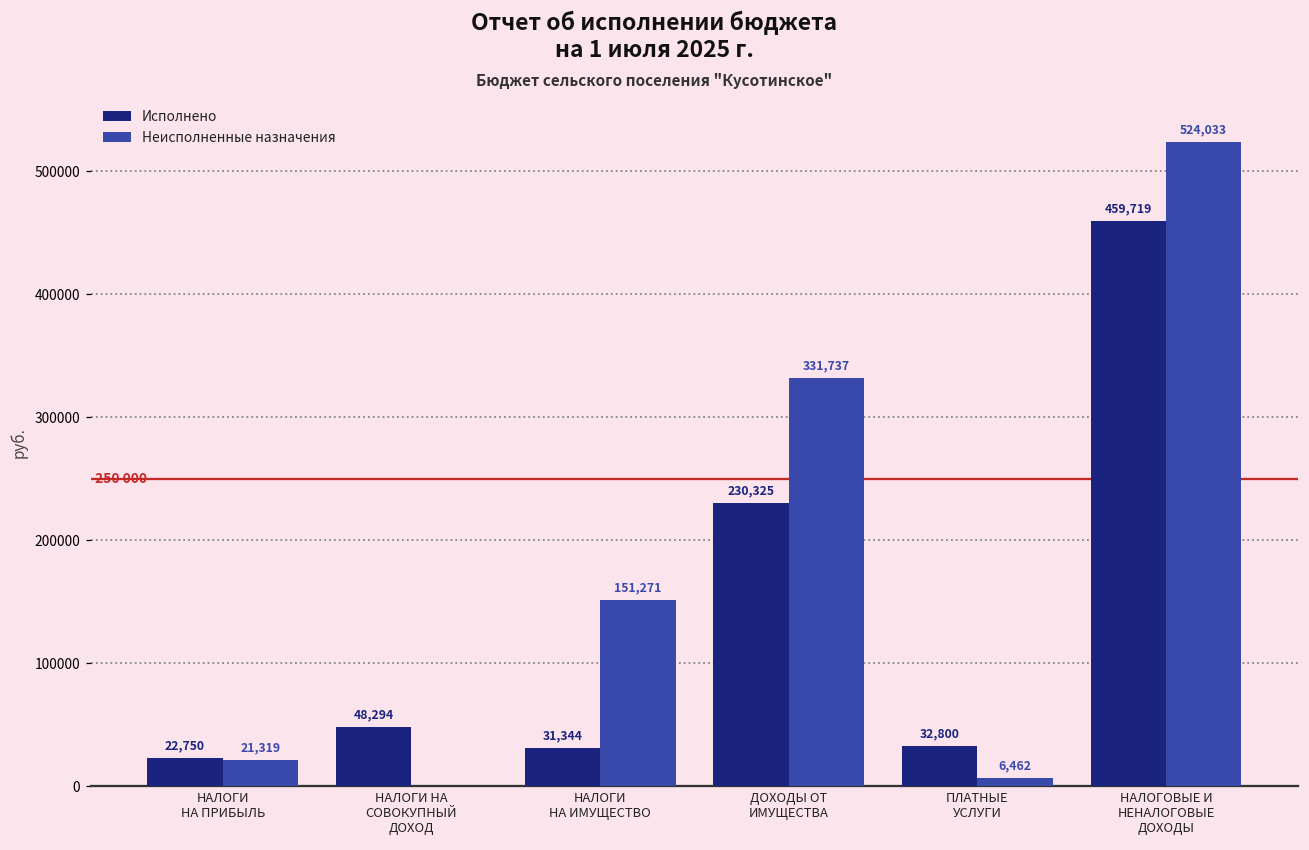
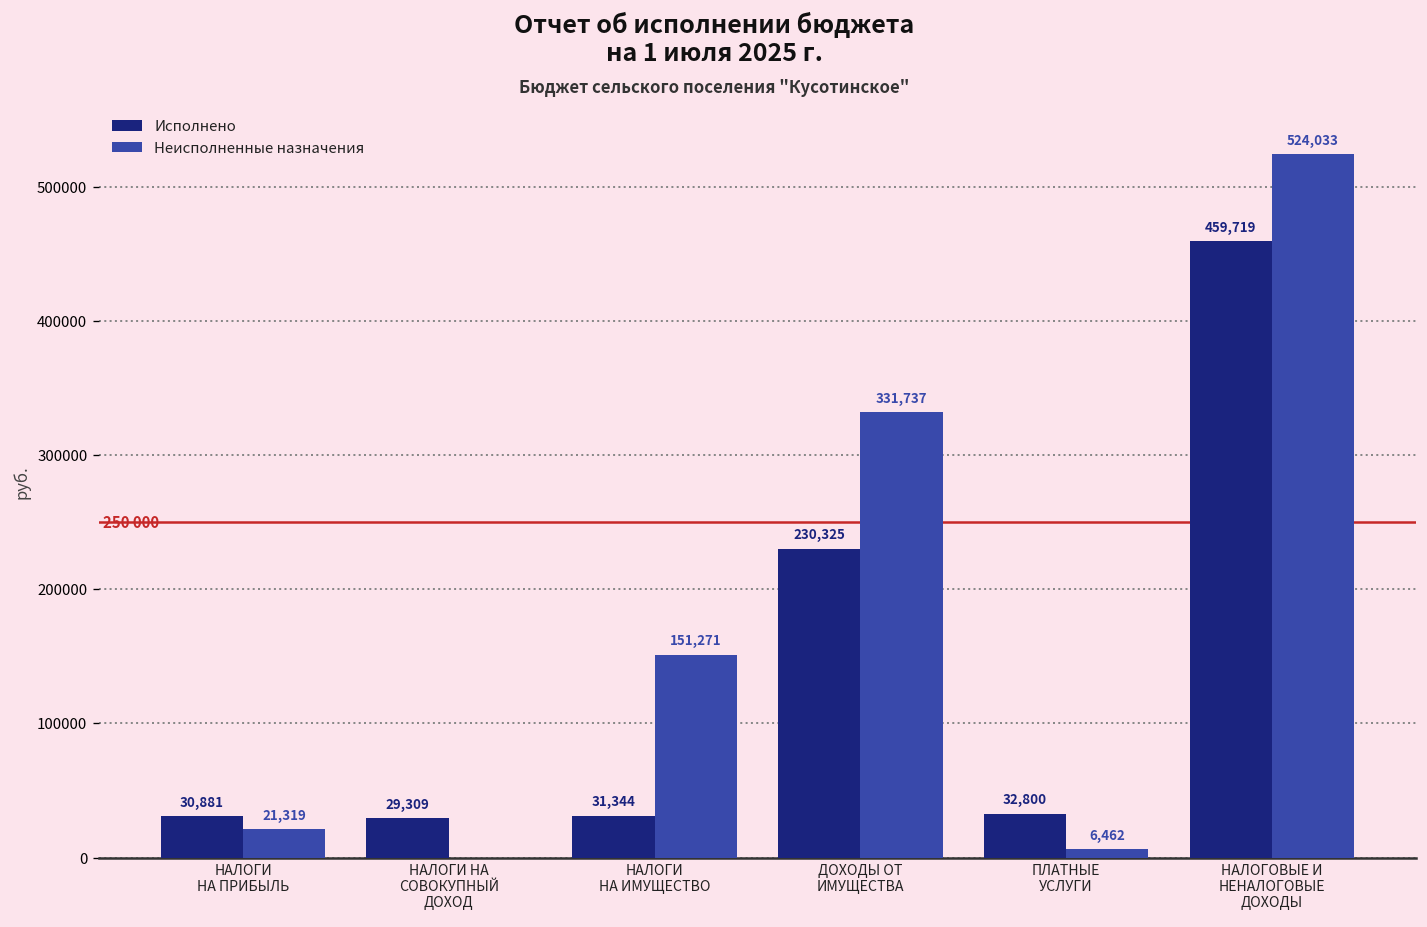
  {
    "Исполнено": {
-     "НАЛОГИ НА ПРИБЫЛЬ": "22,750",
-     "НАЛОГИ НА СОВОКУПНЫЙ ДОХОД": "48,294",
+     "НАЛОГИ НА ПРИБЫЛЬ": "30,881",
+     "НАЛОГИ НА СОВОКУПНЫЙ ДОХОД": "29,309",
      "НАЛОГИ НА ИМУЩЕСТВО": "31,344",
      "ДОХОДЫ ОТ ИМУЩЕСТВА": "230,325",
      "ПЛАТНЫЕ УСЛУГИ": "32,800",
      "НАЛОГОВЫЕ И НЕНАЛОГОВЫЕ ДОХОДЫ": "459,719"
    },
    "Неисполненные назначения": {
      "НАЛОГИ НА ПРИБЫЛЬ": "21,319",
      "НАЛОГИ НА ИМУЩЕСТВО": "151,271",
      "ДОХОДЫ ОТ ИМУЩЕСТВА": "331,737",
      "ПЛАТНЫЕ УСЛУГИ": "6,462",
      "НАЛОГОВЫЕ И НЕНАЛОГОВЫЕ ДОХОДЫ": "524,033"
    }
  }
